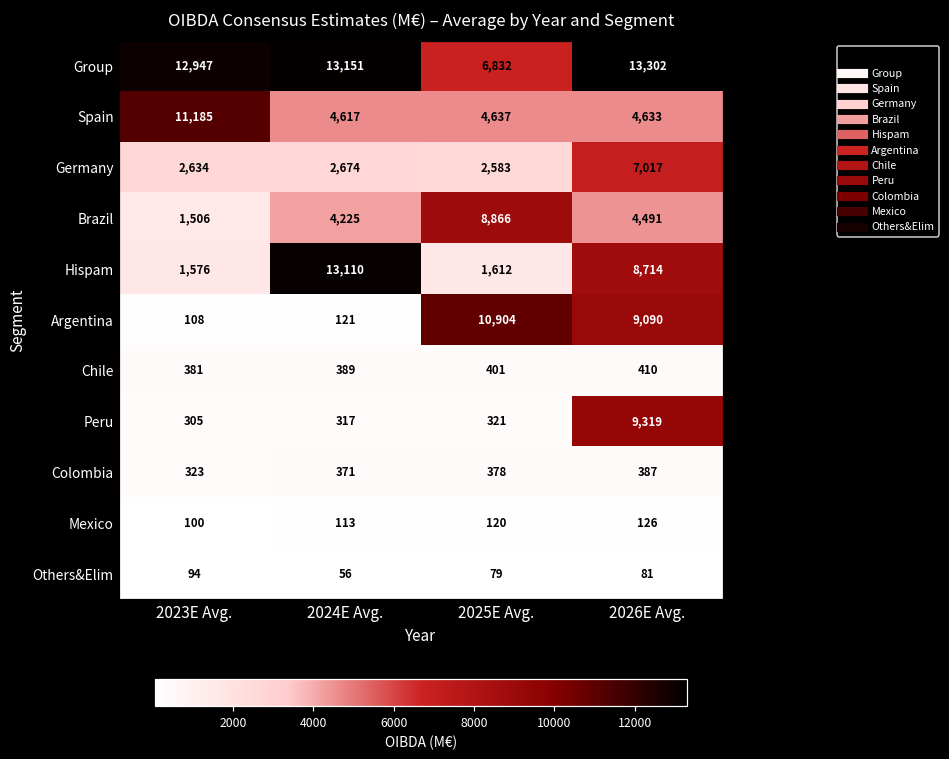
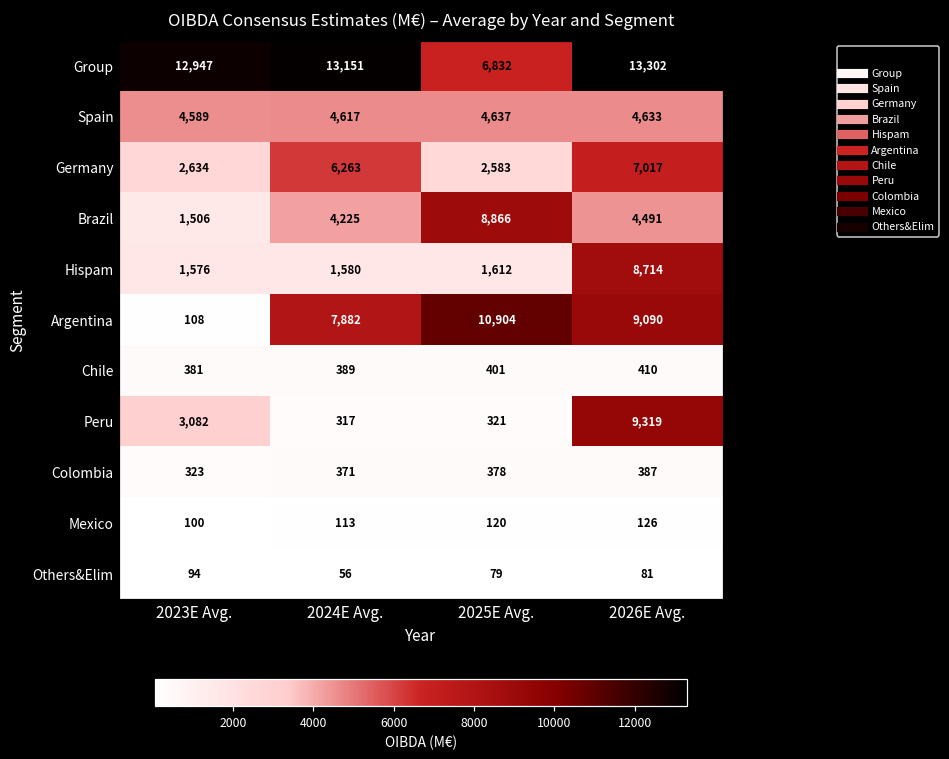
  {
    "Group": {
      "2023E Avg.": "12,947",
      "2024E Avg.": "13,151",
      "2025E Avg.": "6,832",
      "2026E Avg.": "13,302"
    },
    "Spain": {
-     "2023E Avg.": "11,185",
+     "2023E Avg.": "4,589",
      "2024E Avg.": "4,617",
      "2025E Avg.": "4,637",
      "2026E Avg.": "4,633"
    },
    "Germany": {
      "2023E Avg.": "2,634",
-     "2024E Avg.": "2,674",
+     "2024E Avg.": "6,263",
      "2025E Avg.": "2,583",
      "2026E Avg.": "7,017"
    },
    "Brazil": {
      "2023E Avg.": "1,506",
      "2024E Avg.": "4,225",
      "2025E Avg.": "8,866",
      "2026E Avg.": "4,491"
    },
    "Hispam": {
      "2023E Avg.": "1,576",
-     "2024E Avg.": "13,110",
+     "2024E Avg.": "1,580",
      "2025E Avg.": "1,612",
      "2026E Avg.": "8,714"
    },
    "Argentina": {
      "2023E Avg.": "108",
-     "2024E Avg.": "121",
+     "2024E Avg.": "7,882",
      "2025E Avg.": "10,904",
      "2026E Avg.": "9,090"
    },
    "Chile": {
      "2023E Avg.": "381",
      "2024E Avg.": "389",
      "2025E Avg.": "401",
      "2026E Avg.": "410"
    },
    "Peru": {
-     "2023E Avg.": "305",
+     "2023E Avg.": "3,082",
      "2024E Avg.": "317",
      "2025E Avg.": "321",
      "2026E Avg.": "9,319"
    },
    "Colombia": {
      "2023E Avg.": "323",
      "2024E Avg.": "371",
      "2025E Avg.": "378",
      "2026E Avg.": "387"
    },
    "Mexico": {
      "2023E Avg.": "100",
      "2024E Avg.": "113",
      "2025E Avg.": "120",
      "2026E Avg.": "126"
    },
    "Others&Elim": {
      "2023E Avg.": "94",
      "2024E Avg.": "56",
      "2025E Avg.": "79",
      "2026E Avg.": "81"
    }
  }
